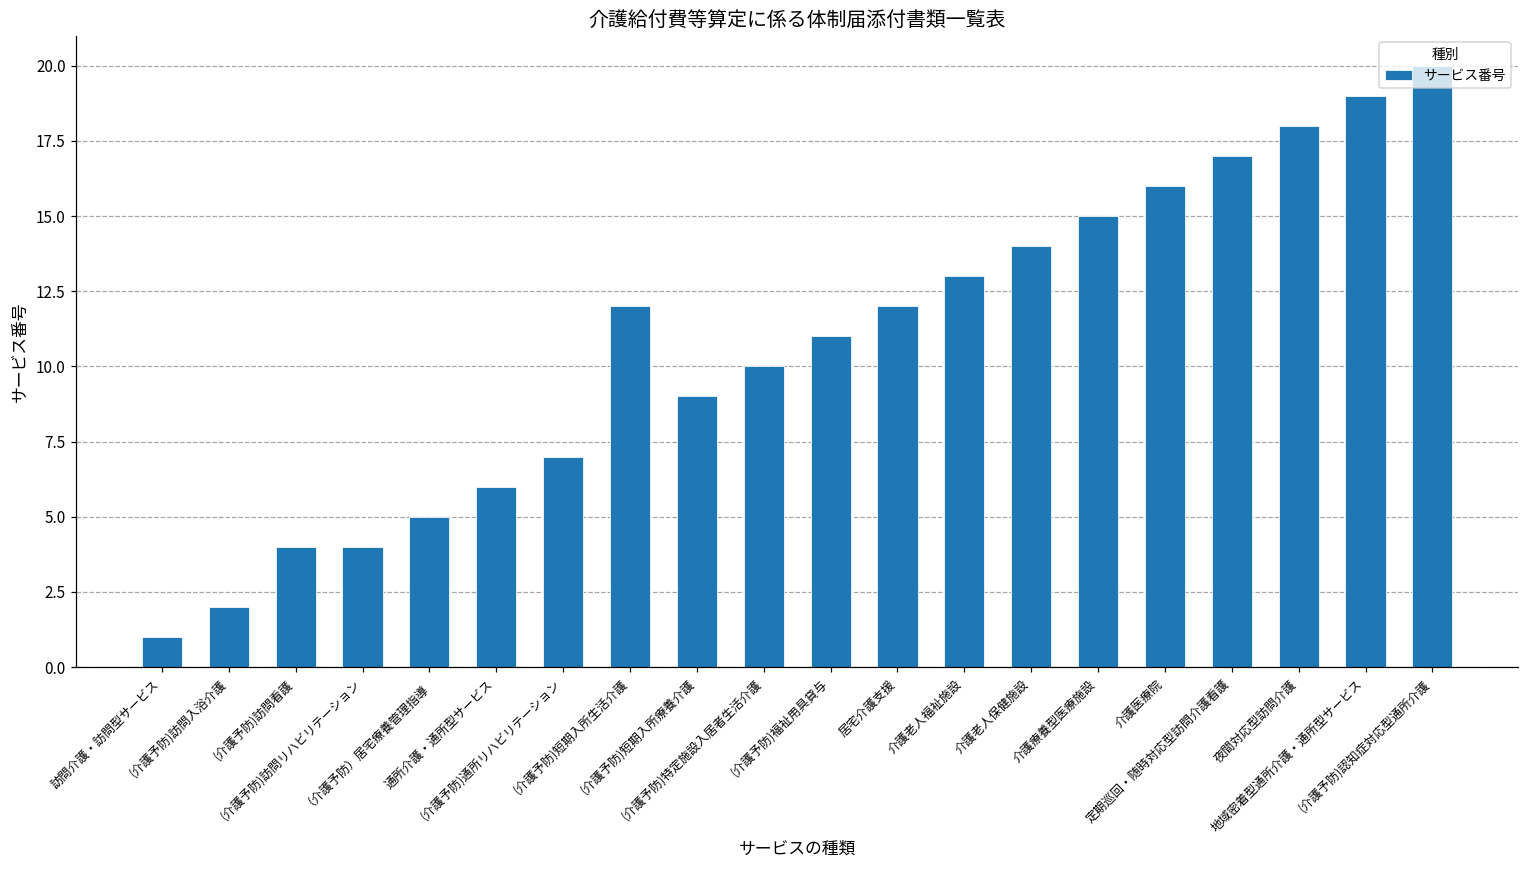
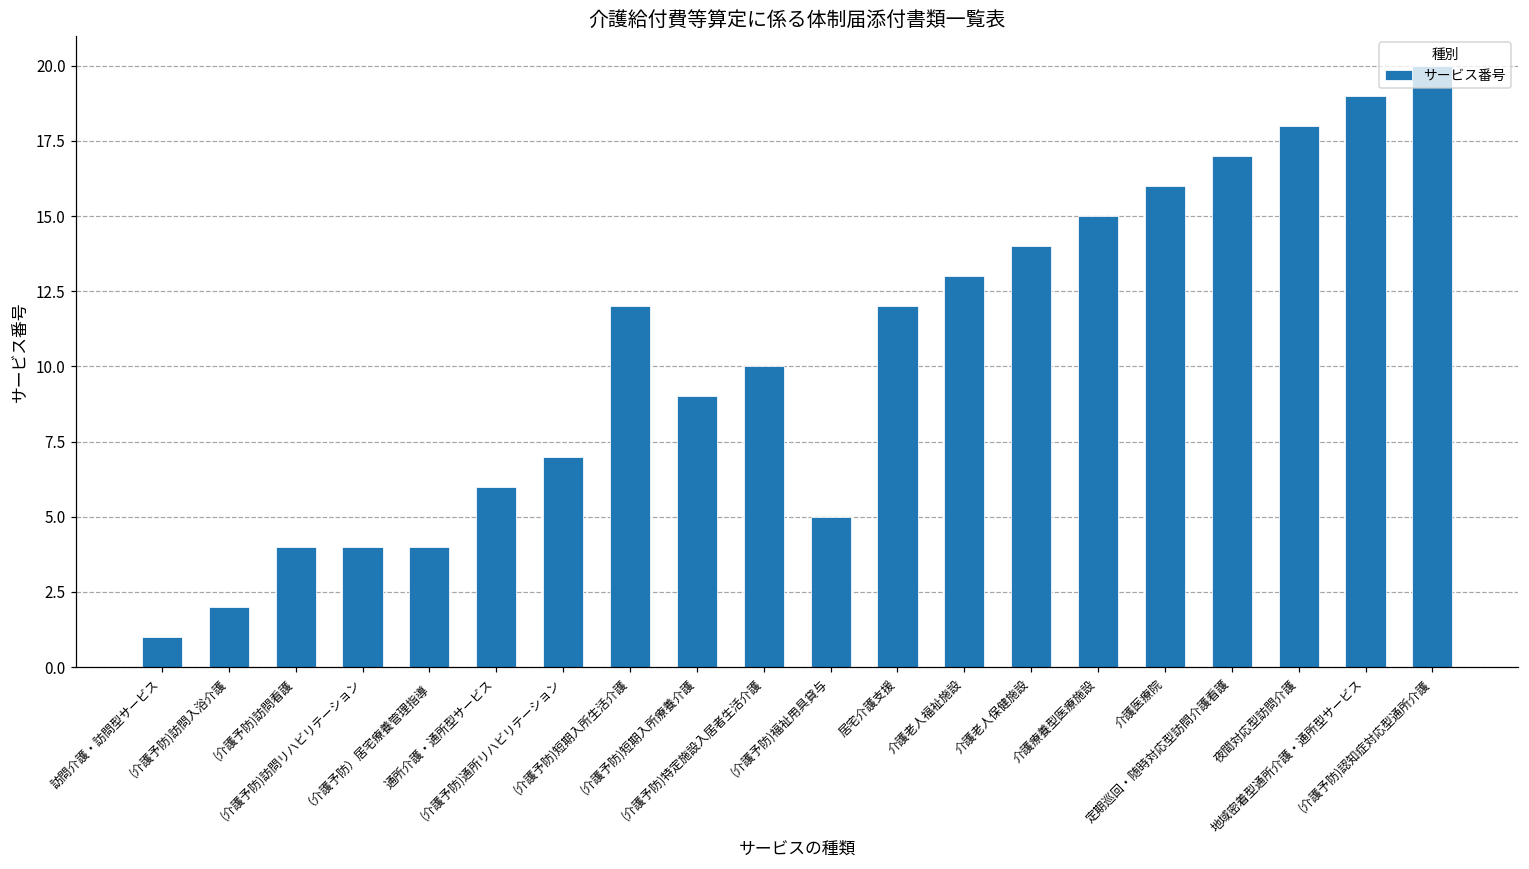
  {
    "訪問介護・訪問型サービス": 1,
    "(介護予防)訪問入浴介護": 2,
    "(介護予防)訪問看護": 4,
    "(介護予防)訪問リハビリテーション": 4,
-   "（介護予防）居宅療養管理指導": 5,
+   "（介護予防）居宅療養管理指導": 4,
    "通所介護・通所型サービス": 6,
    "(介護予防)通所リハビリテーション": 7,
    "(介護予防)短期入所生活介護": 12,
    "(介護予防)短期入所療養介護": 9,
    "(介護予防)特定施設入居者生活介護": 10,
-   "(介護予防)福祉用具貸与": 11,
+   "(介護予防)福祉用具貸与": 5,
    "居宅介護支援": 12,
    "介護老人福祉施設": 13,
    "介護老人保健施設": 14,
    "介護療養型医療施設": 15,
    "介護医療院": 16,
    "定期巡回・随時対応型訪問介護看護": 17,
    "夜間対応型訪問介護": 18,
    "地域密着型通所介護・通所型サービス": 19
  }
